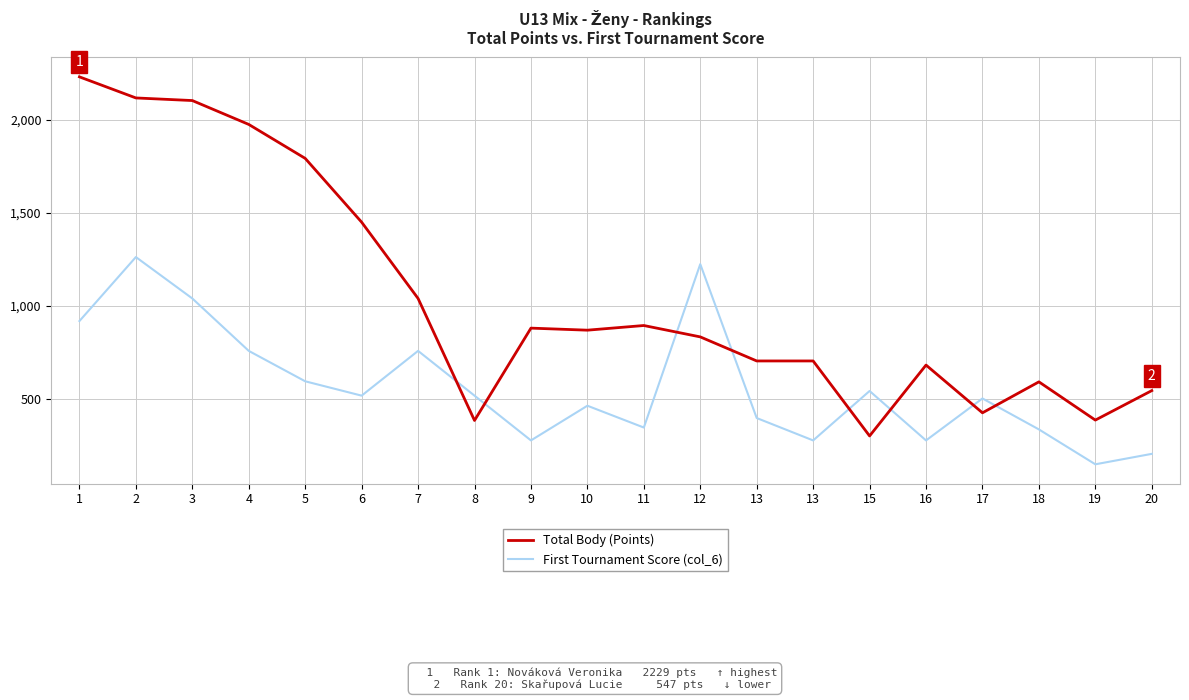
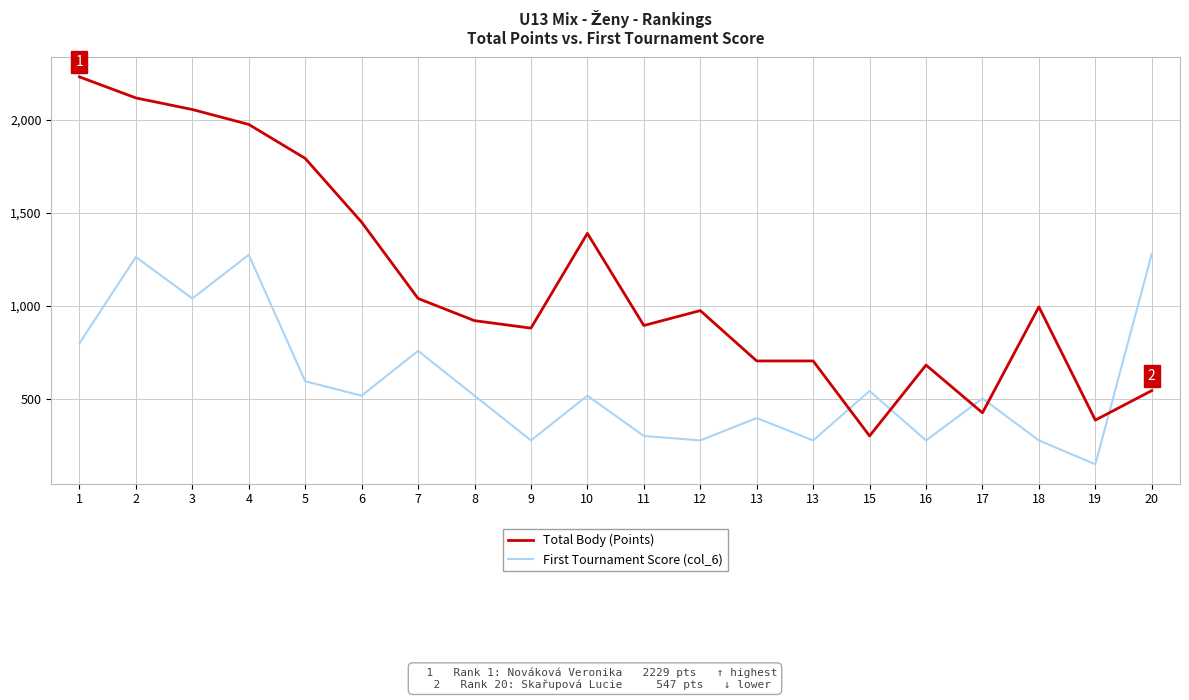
  {
    "Total Body (Points)": {
      "2": "2,120",
-     "3": "2,100",
+     "3": "2,050",
      "4": "1,970",
      "5": "1,790",
      "6": "1,450",
      "7": "1,040",
-     "8": "390",
+     "8": "920",
      "9": "880",
-     "10": "870",
+     "10": "1,390",
      "11": "900",
-     "12": "840",
+     "12": "980",
      "15": "300",
      "16": "680",
      "17": "430",
-     "18": "590",
+     "18": "1,000",
      "19": "390"
    },
    "First Tournament Score (col_6)": {
-     "1": "920",
+     "1": "800",
      "2": "1,260",
      "3": "1,040",
-     "4": "760",
+     "4": "1,280",
      "5": "600",
      "6": "520",
      "7": "760",
      "8": "520",
      "9": "280",
-     "10": "470",
-     "11": "350",
-     "12": "1,230",
+     "10": "520",
+     "11": "300",
+     "12": "280",
      "15": "550",
      "16": "280",
      "17": "510",
-     "18": "340",
+     "18": "280",
      "19": "150",
-     "20": "210"
+     "20": "1,280"
    }
  }
